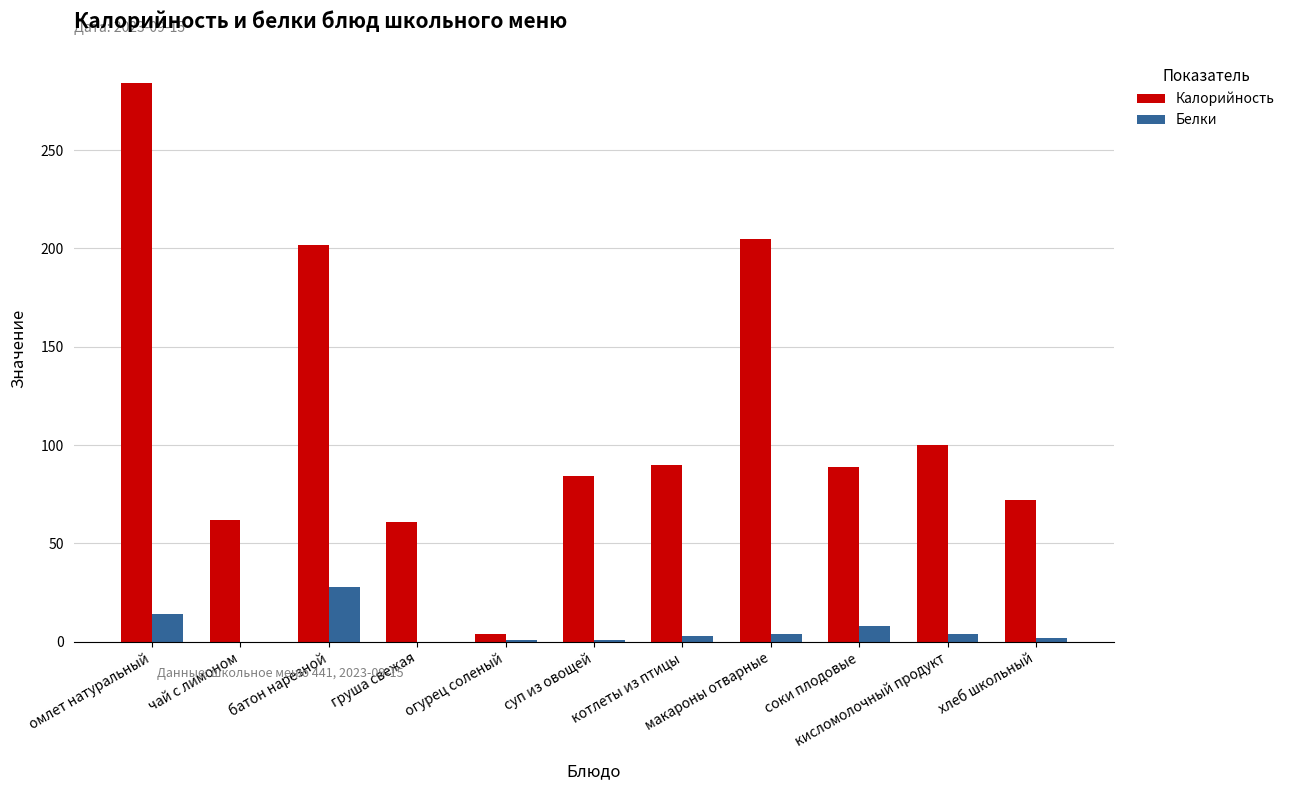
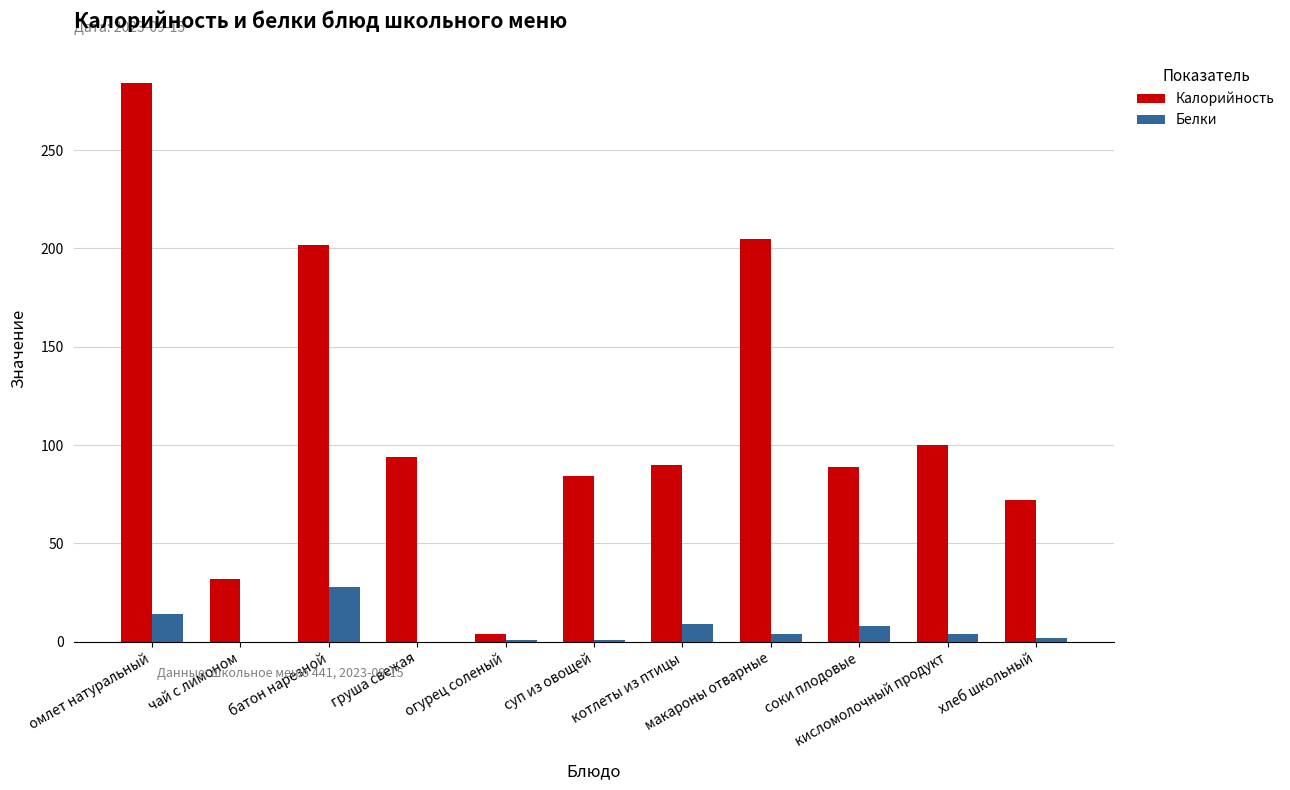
  {
    "Калорийность": {
      "омлет натуральный": 284,
-     "чай с лимоном": 62,
+     "чай с лимоном": 32,
      "батон нарезной": 202,
-     "груша свежая": 61,
+     "груша свежая": 94,
      "огурец соленый": 4,
      "суп из овощей": 84,
      "котлеты из птицы": 90,
      "макароны отварные": 205,
      "соки плодовые": 89,
      "кисломолочный продукт": 100,
      "хлеб школьный": 72
    },
    "Белки": {
      "омлет натуральный": 14,
      "чай с лимоном": 0,
      "батон нарезной": 28,
      "груша свежая": 0,
-     "котлеты из птицы": 3,
+     "котлеты из птицы": 9,
      "макароны отварные": 4,
      "соки плодовые": 8,
      "кисломолочный продукт": 4,
      "хлеб школьный": 2
    }
  }
